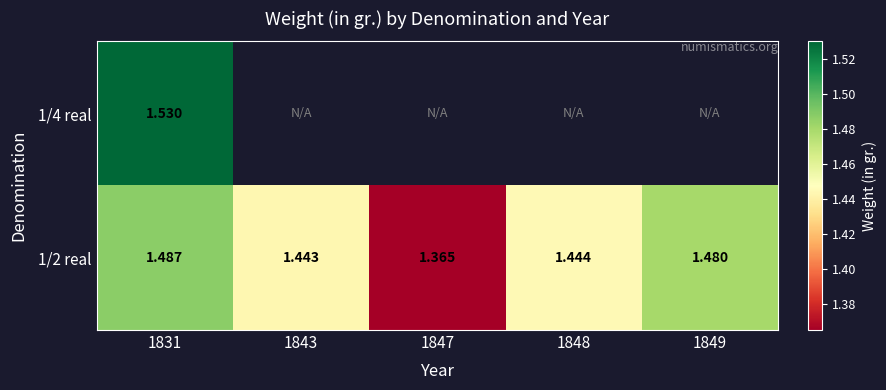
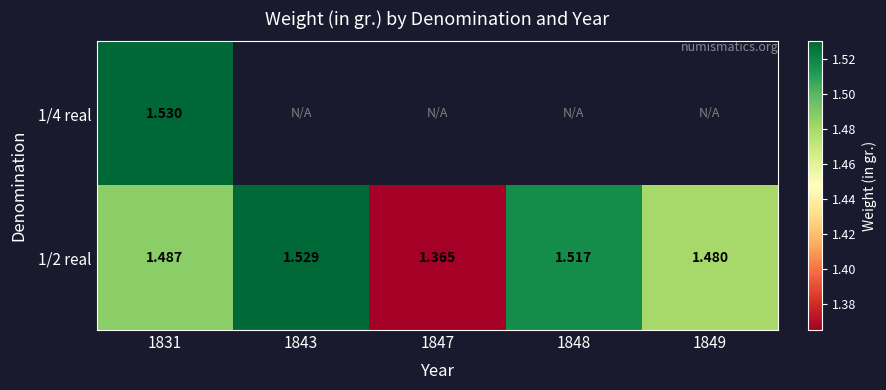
  {
    "1/4 real": {
      "1831": 1.530
    },
    "1/2 real": {
      "1831": 1.487,
-     "1843": 1.443,
+     "1843": 1.529,
      "1847": 1.365,
-     "1848": 1.444,
+     "1848": 1.517,
      "1849": 1.480
    }
  }
